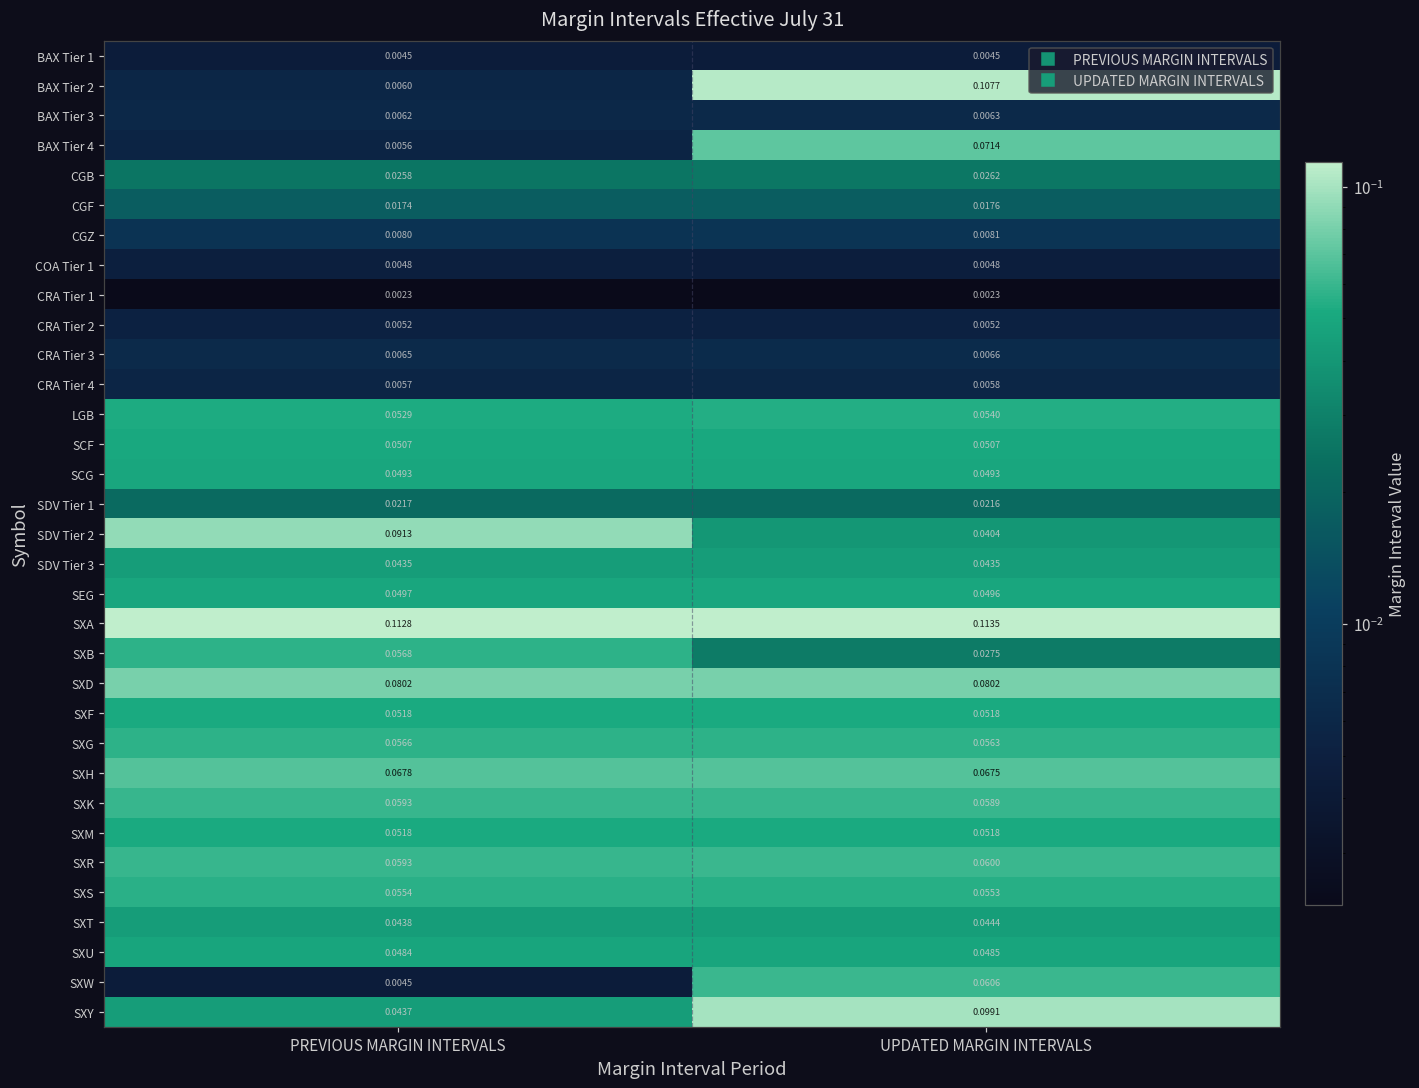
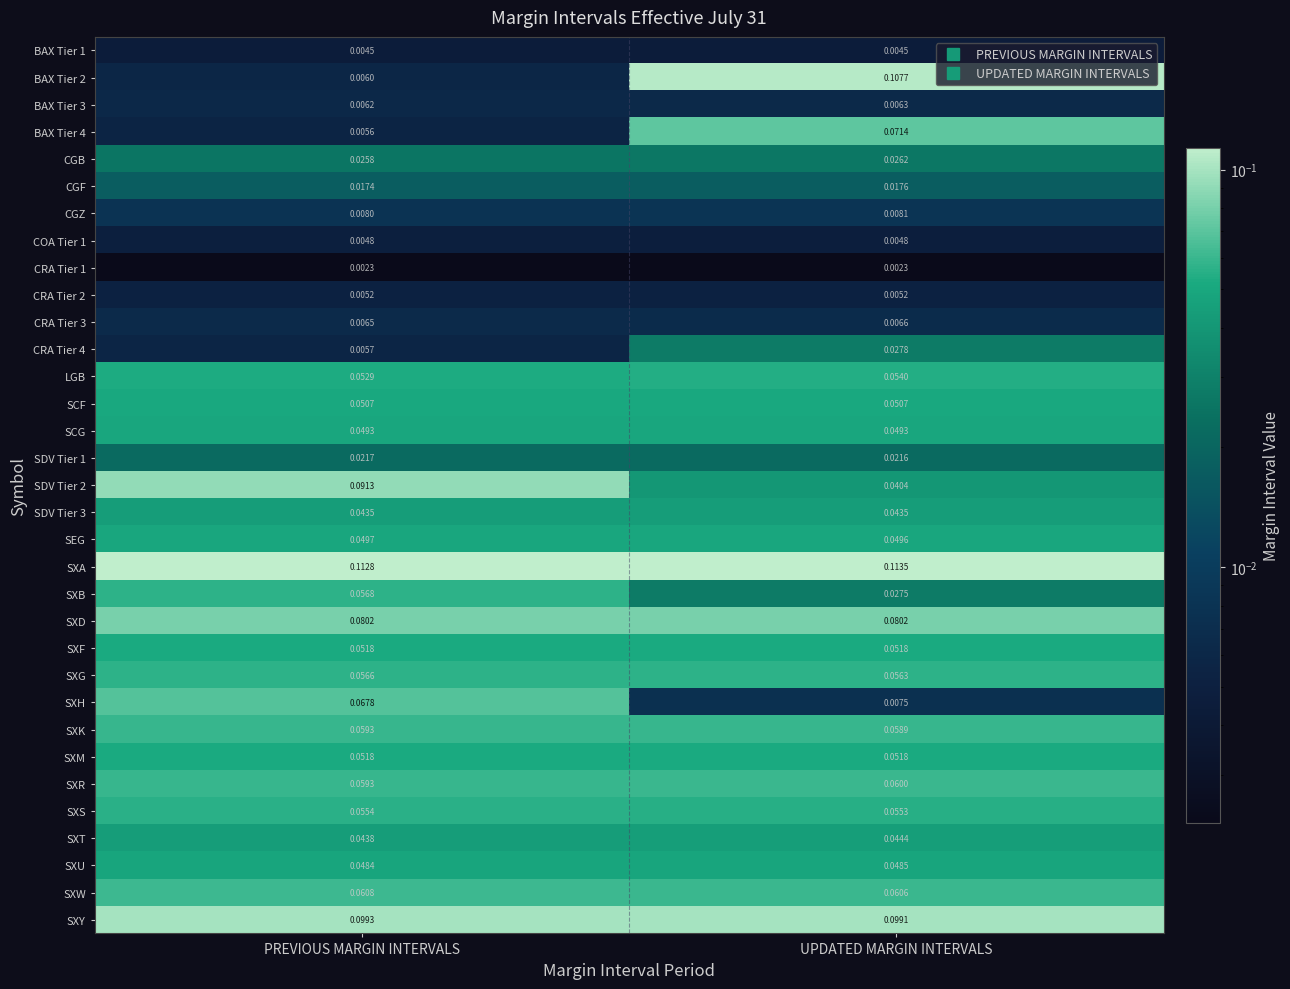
  {
    "BAX Tier 1": {
      "PREVIOUS MARGIN INTERVALS": 0.0045,
      "UPDATED MARGIN INTERVALS": 0.0045
    },
    "BAX Tier 2": {
      "PREVIOUS MARGIN INTERVALS": 0.0060,
      "UPDATED MARGIN INTERVALS": 0.1077
    },
    "BAX Tier 3": {
      "PREVIOUS MARGIN INTERVALS": 0.0062,
      "UPDATED MARGIN INTERVALS": 0.0063
    },
    "BAX Tier 4": {
      "PREVIOUS MARGIN INTERVALS": 0.0056,
      "UPDATED MARGIN INTERVALS": 0.0714
    },
    "CGB": {
      "PREVIOUS MARGIN INTERVALS": 0.0258,
      "UPDATED MARGIN INTERVALS": 0.0262
    },
    "CGF": {
      "PREVIOUS MARGIN INTERVALS": 0.0174,
      "UPDATED MARGIN INTERVALS": 0.0176
    },
    "CGZ": {
      "PREVIOUS MARGIN INTERVALS": 0.0080,
      "UPDATED MARGIN INTERVALS": 0.0081
    },
    "COA Tier 1": {
      "PREVIOUS MARGIN INTERVALS": 0.0048,
      "UPDATED MARGIN INTERVALS": 0.0048
    },
    "CRA Tier 1": {
      "PREVIOUS MARGIN INTERVALS": 0.0023,
      "UPDATED MARGIN INTERVALS": 0.0023
    },
    "CRA Tier 2": {
      "PREVIOUS MARGIN INTERVALS": 0.0052,
      "UPDATED MARGIN INTERVALS": 0.0052
    },
    "CRA Tier 3": {
      "PREVIOUS MARGIN INTERVALS": 0.0065,
      "UPDATED MARGIN INTERVALS": 0.0066
    },
    "CRA Tier 4": {
      "PREVIOUS MARGIN INTERVALS": 0.0057,
-     "UPDATED MARGIN INTERVALS": 0.0058
+     "UPDATED MARGIN INTERVALS": 0.0278
    },
    "LGB": {
      "PREVIOUS MARGIN INTERVALS": 0.0529,
      "UPDATED MARGIN INTERVALS": 0.0540
    },
    "SCF": {
      "PREVIOUS MARGIN INTERVALS": 0.0507,
      "UPDATED MARGIN INTERVALS": 0.0507
    },
    "SCG": {
      "PREVIOUS MARGIN INTERVALS": 0.0493,
      "UPDATED MARGIN INTERVALS": 0.0493
    },
    "SDV Tier 1": {
      "PREVIOUS MARGIN INTERVALS": 0.0217,
      "UPDATED MARGIN INTERVALS": 0.0216
    },
    "SDV Tier 2": {
      "PREVIOUS MARGIN INTERVALS": 0.0913,
      "UPDATED MARGIN INTERVALS": 0.0404
    },
    "SDV Tier 3": {
      "PREVIOUS MARGIN INTERVALS": 0.0435,
      "UPDATED MARGIN INTERVALS": 0.0435
    },
    "SEG": {
      "PREVIOUS MARGIN INTERVALS": 0.0497,
      "UPDATED MARGIN INTERVALS": 0.0496
    },
    "SXA": {
      "PREVIOUS MARGIN INTERVALS": 0.1128,
      "UPDATED MARGIN INTERVALS": 0.1135
    },
    "SXB": {
      "PREVIOUS MARGIN INTERVALS": 0.0568,
      "UPDATED MARGIN INTERVALS": 0.0275
    },
    "SXD": {
      "PREVIOUS MARGIN INTERVALS": 0.0802,
      "UPDATED MARGIN INTERVALS": 0.0802
    },
    "SXF": {
      "PREVIOUS MARGIN INTERVALS": 0.0518,
      "UPDATED MARGIN INTERVALS": 0.0518
    },
    "SXG": {
      "PREVIOUS MARGIN INTERVALS": 0.0566,
      "UPDATED MARGIN INTERVALS": 0.0563
    },
    "SXH": {
      "PREVIOUS MARGIN INTERVALS": 0.0678,
-     "UPDATED MARGIN INTERVALS": 0.0675
+     "UPDATED MARGIN INTERVALS": 0.0075
    },
    "SXK": {
      "PREVIOUS MARGIN INTERVALS": 0.0593,
      "UPDATED MARGIN INTERVALS": 0.0589
    },
    "SXM": {
      "PREVIOUS MARGIN INTERVALS": 0.0518,
      "UPDATED MARGIN INTERVALS": 0.0518
    },
    "SXR": {
      "PREVIOUS MARGIN INTERVALS": 0.0593,
      "UPDATED MARGIN INTERVALS": 0.0600
    },
    "SXS": {
      "PREVIOUS MARGIN INTERVALS": 0.0554,
      "UPDATED MARGIN INTERVALS": 0.0553
    },
    "SXT": {
      "PREVIOUS MARGIN INTERVALS": 0.0438,
      "UPDATED MARGIN INTERVALS": 0.0444
    },
    "SXU": {
      "PREVIOUS MARGIN INTERVALS": 0.0484,
      "UPDATED MARGIN INTERVALS": 0.0485
    },
    "SXW": {
-     "PREVIOUS MARGIN INTERVALS": 0.0045,
+     "PREVIOUS MARGIN INTERVALS": 0.0608,
      "UPDATED MARGIN INTERVALS": 0.0606
    },
    "SXY": {
-     "PREVIOUS MARGIN INTERVALS": 0.0437,
+     "PREVIOUS MARGIN INTERVALS": 0.0993,
      "UPDATED MARGIN INTERVALS": 0.0991
    }
  }
